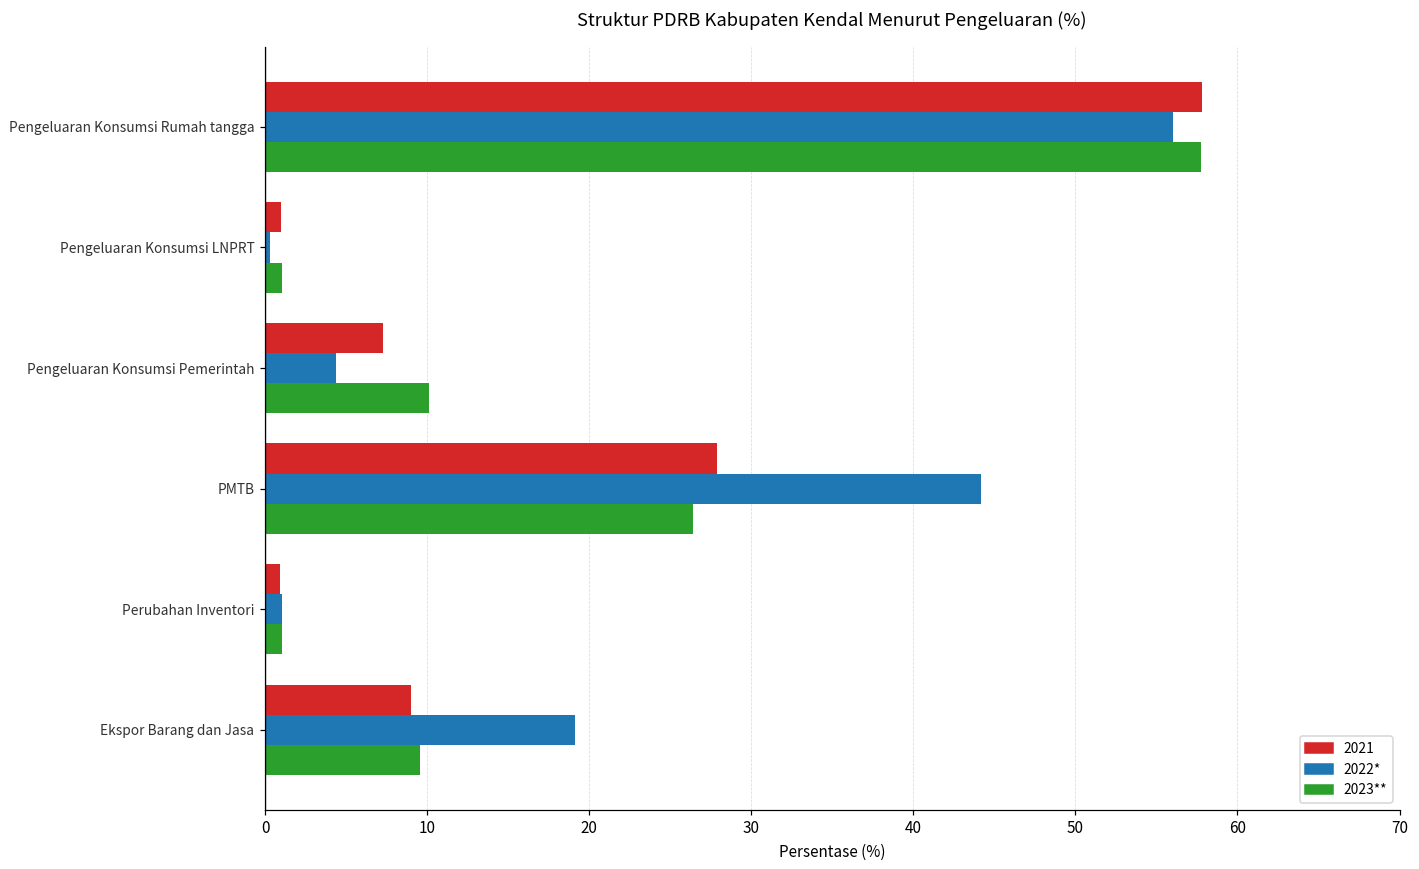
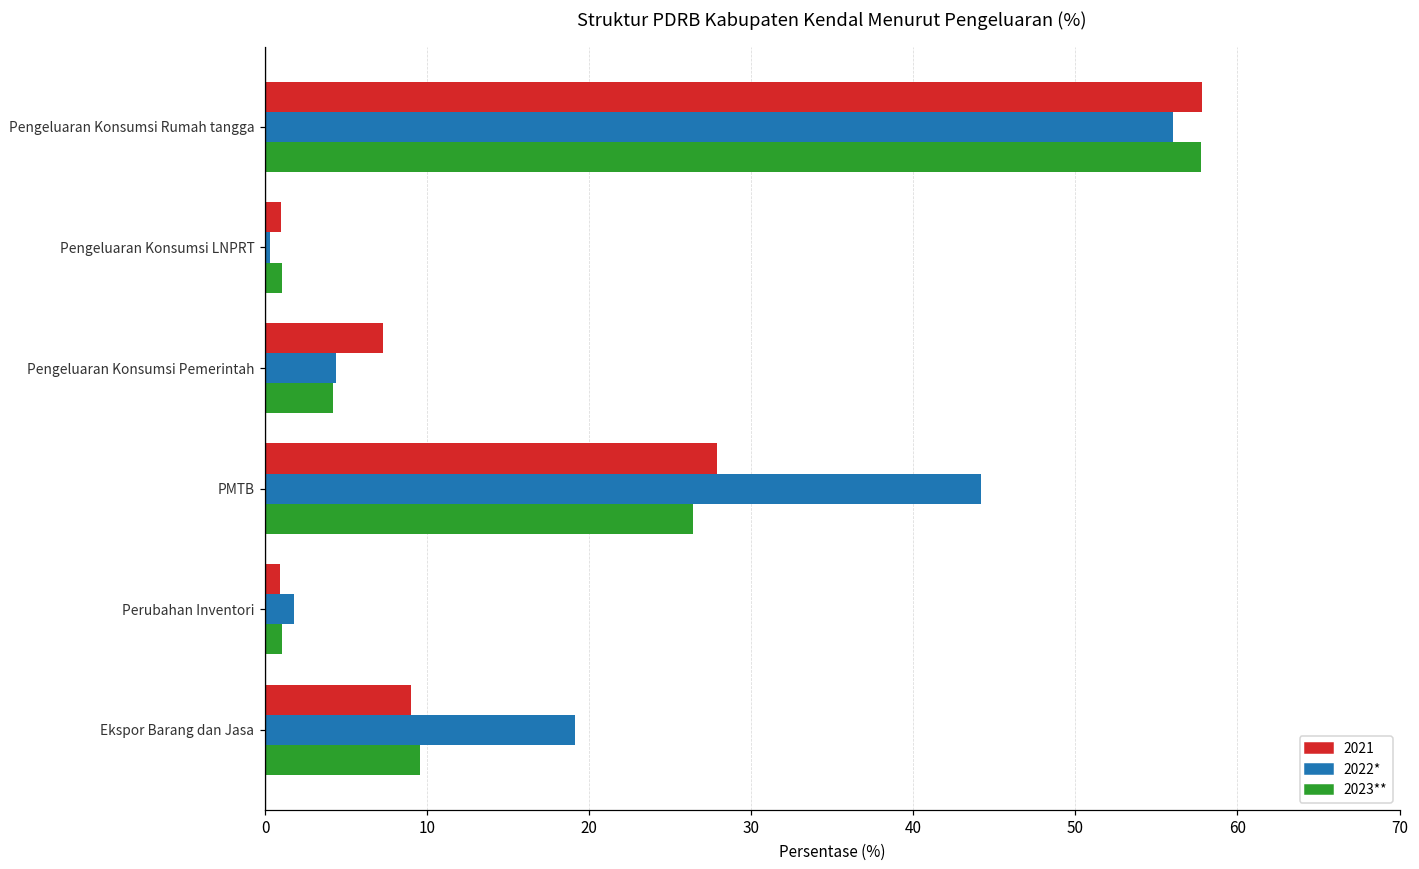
  {
    "2021": {
      "Pengeluaran Konsumsi Rumah tangga": 57.8,
      "Pengeluaran Konsumsi LNPRT": 1.0,
      "Pengeluaran Konsumsi Pemerintah": 7.3,
      "PMTB": 27.9,
      "Perubahan Inventori": 0.9,
      "Ekspor Barang dan Jasa": 9.0
    },
    "2022*": {
      "Pengeluaran Konsumsi Rumah tangga": 56.0,
      "Pengeluaran Konsumsi LNPRT": 0.3,
      "Pengeluaran Konsumsi Pemerintah": 4.4,
      "PMTB": 44.2,
-     "Perubahan Inventori": 1.0,
+     "Perubahan Inventori": 1.8,
      "Ekspor Barang dan Jasa": 19.2
    },
    "2023**": {
      "Pengeluaran Konsumsi Rumah tangga": 57.7,
      "Pengeluaran Konsumsi LNPRT": 1.0,
-     "Pengeluaran Konsumsi Pemerintah": 10.1,
+     "Pengeluaran Konsumsi Pemerintah": 4.2,
      "PMTB": 26.4,
      "Perubahan Inventori": 1.0,
      "Ekspor Barang dan Jasa": 9.6
    }
  }
